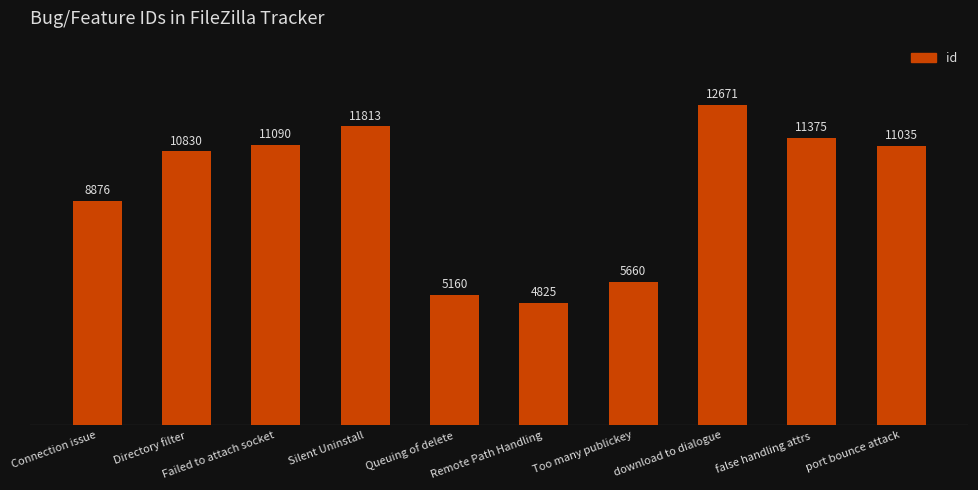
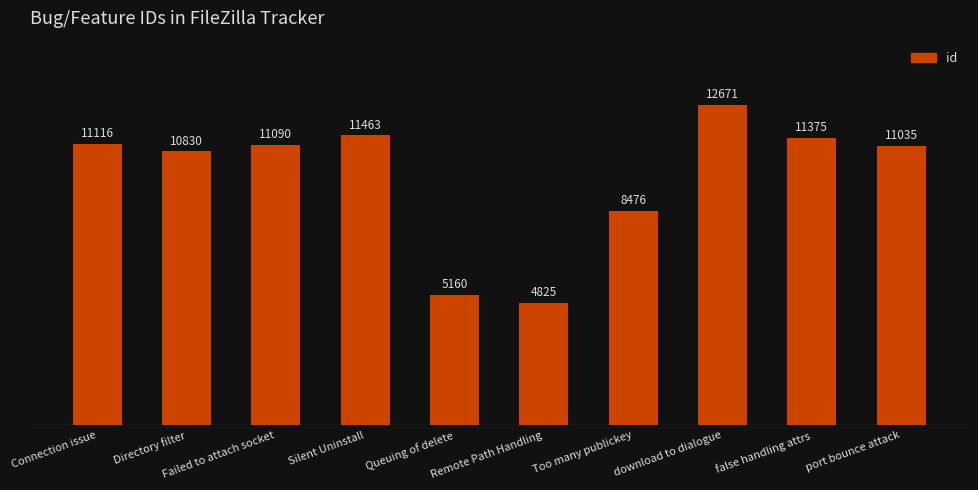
  {
-   "Connection issue": 8876,
+   "Connection issue": 11116,
    "Directory filter": 10830,
    "Failed to attach socket": 11090,
-   "Silent Uninstall": 11813,
+   "Silent Uninstall": 11463,
    "Queuing of delete": 5160,
    "Remote Path Handling": 4825,
-   "Too many publickey": 5660,
+   "Too many publickey": 8476,
    "download to dialogue": 12671,
    "false handling attrs": 11375,
    "port bounce attack": 11035
  }
